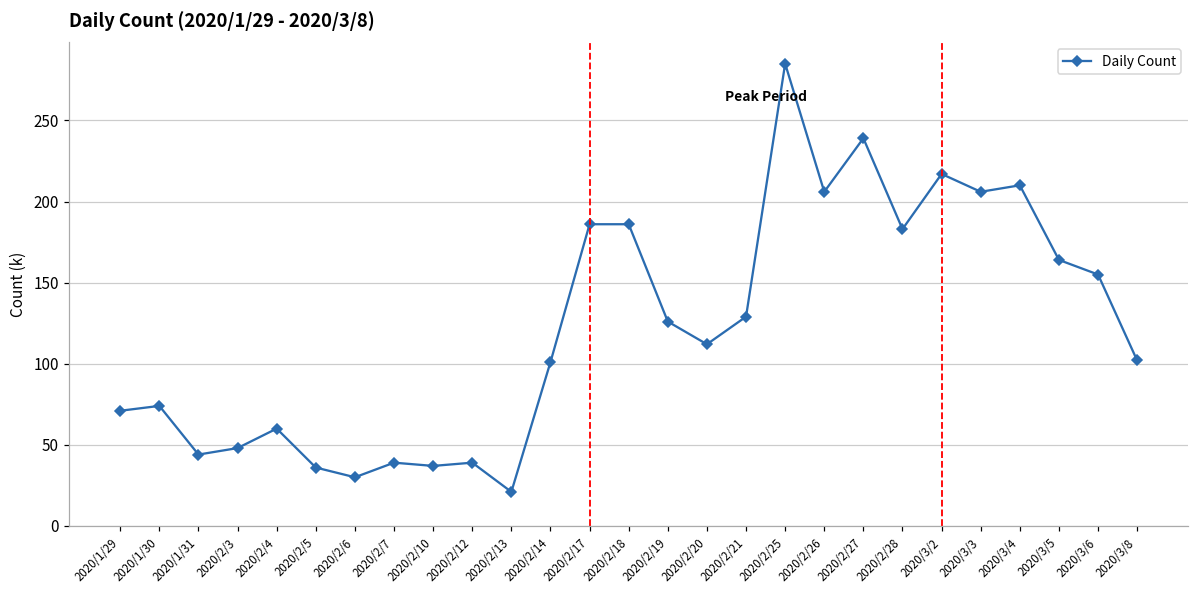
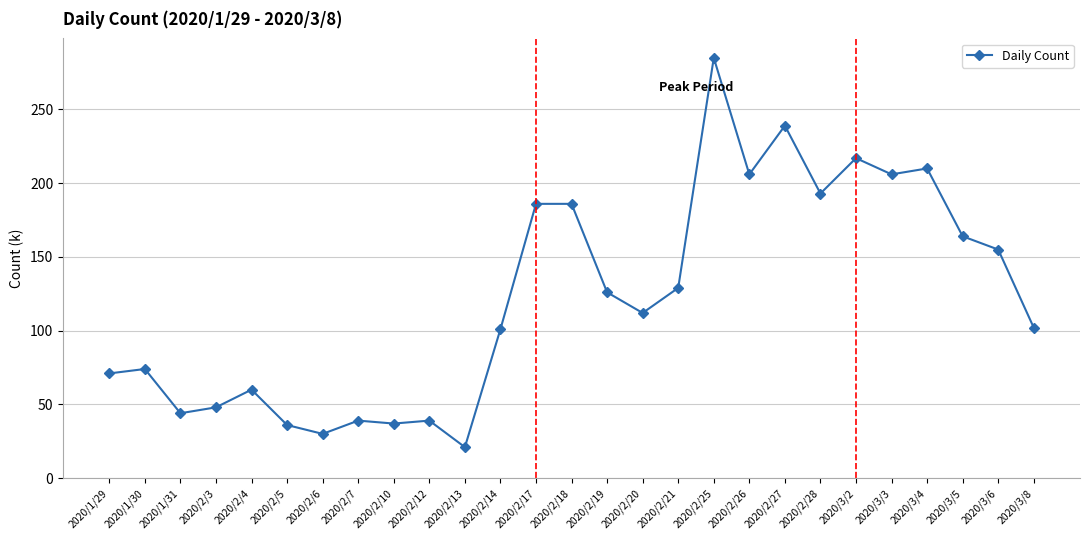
  {
    "2020/1/29": 71,
    "2020/1/30": 74,
    "2020/1/31": 44,
    "2020/2/3": 48,
    "2020/2/4": 60,
    "2020/2/5": 36,
    "2020/2/6": 30,
    "2020/2/7": 39,
    "2020/2/10": 37,
    "2020/2/12": 39,
    "2020/2/13": 21,
    "2020/2/14": 101,
    "2020/2/17": 186,
    "2020/2/18": 186,
    "2020/2/19": 126,
    "2020/2/20": 112,
    "2020/2/21": 129,
    "2020/2/25": 285,
    "2020/2/26": 206,
    "2020/2/27": 239,
-   "2020/2/28": 183,
+   "2020/2/28": 193,
    "2020/3/2": 217,
    "2020/3/3": 206,
    "2020/3/4": 210,
    "2020/3/5": 164,
    "2020/3/6": 155,
    "2020/3/8": 102
  }
